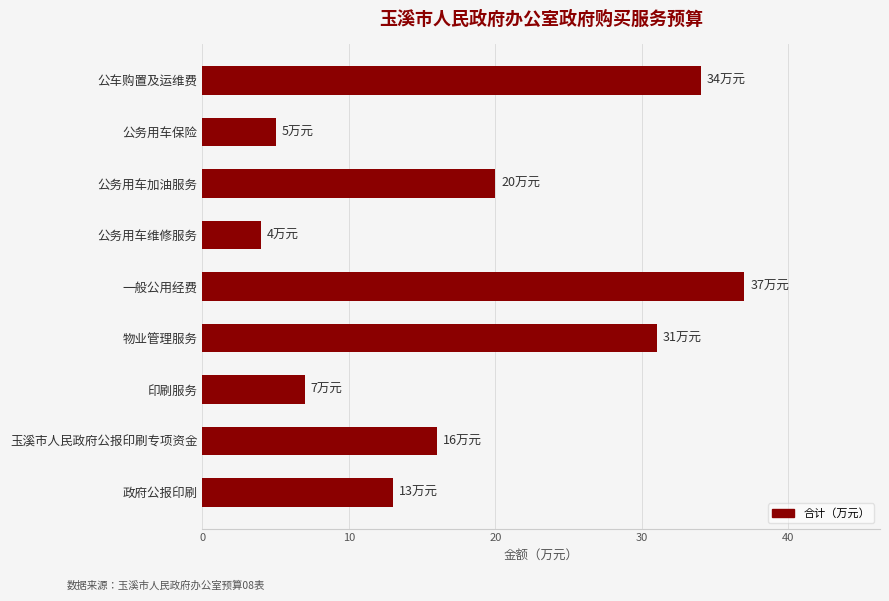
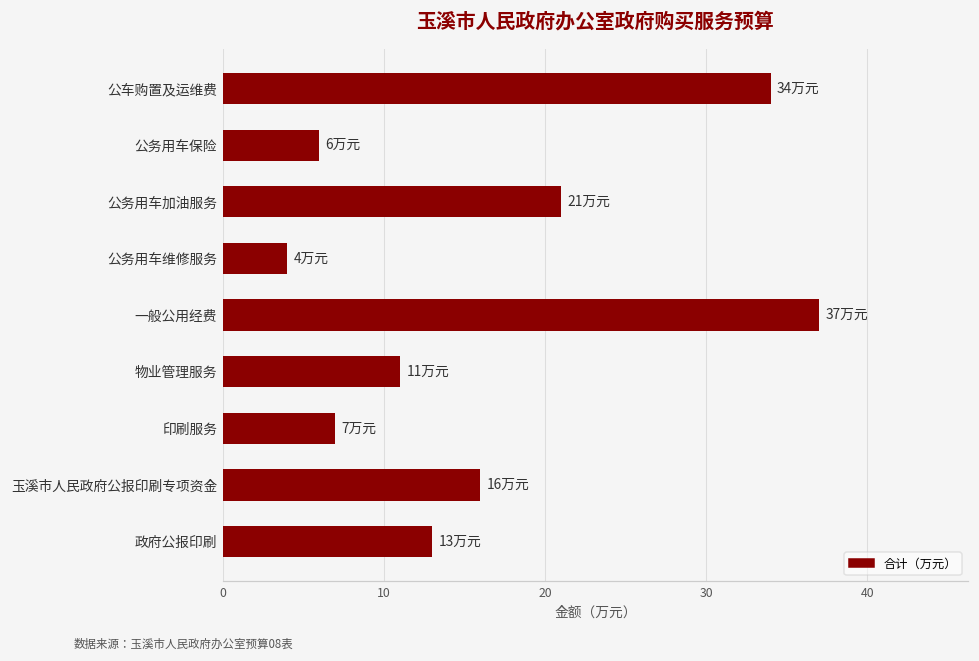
  {
    "公车购置及运维费": 34,
-   "公务用车保险": 5,
-   "公务用车加油服务": 20,
+   "公务用车保险": 6,
+   "公务用车加油服务": 21,
    "公务用车维修服务": 4,
    "一般公用经费": 37,
-   "物业管理服务": 31,
+   "物业管理服务": 11,
    "印刷服务": 7,
    "玉溪市人民政府公报印刷专项资金": 16,
    "政府公报印刷": 13
  }
